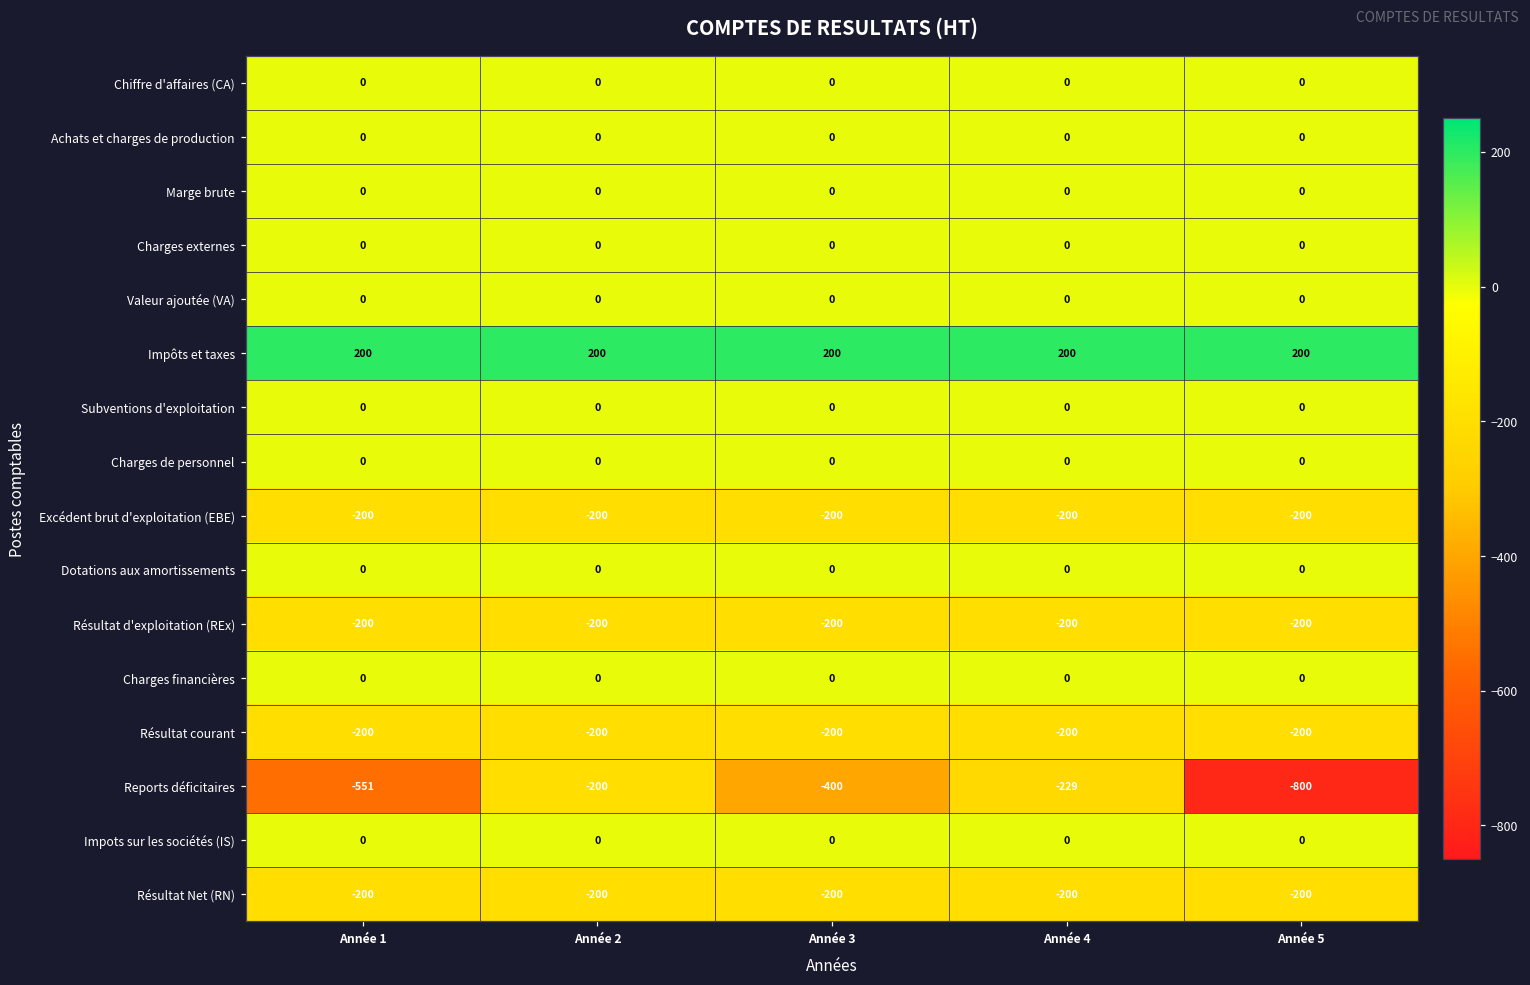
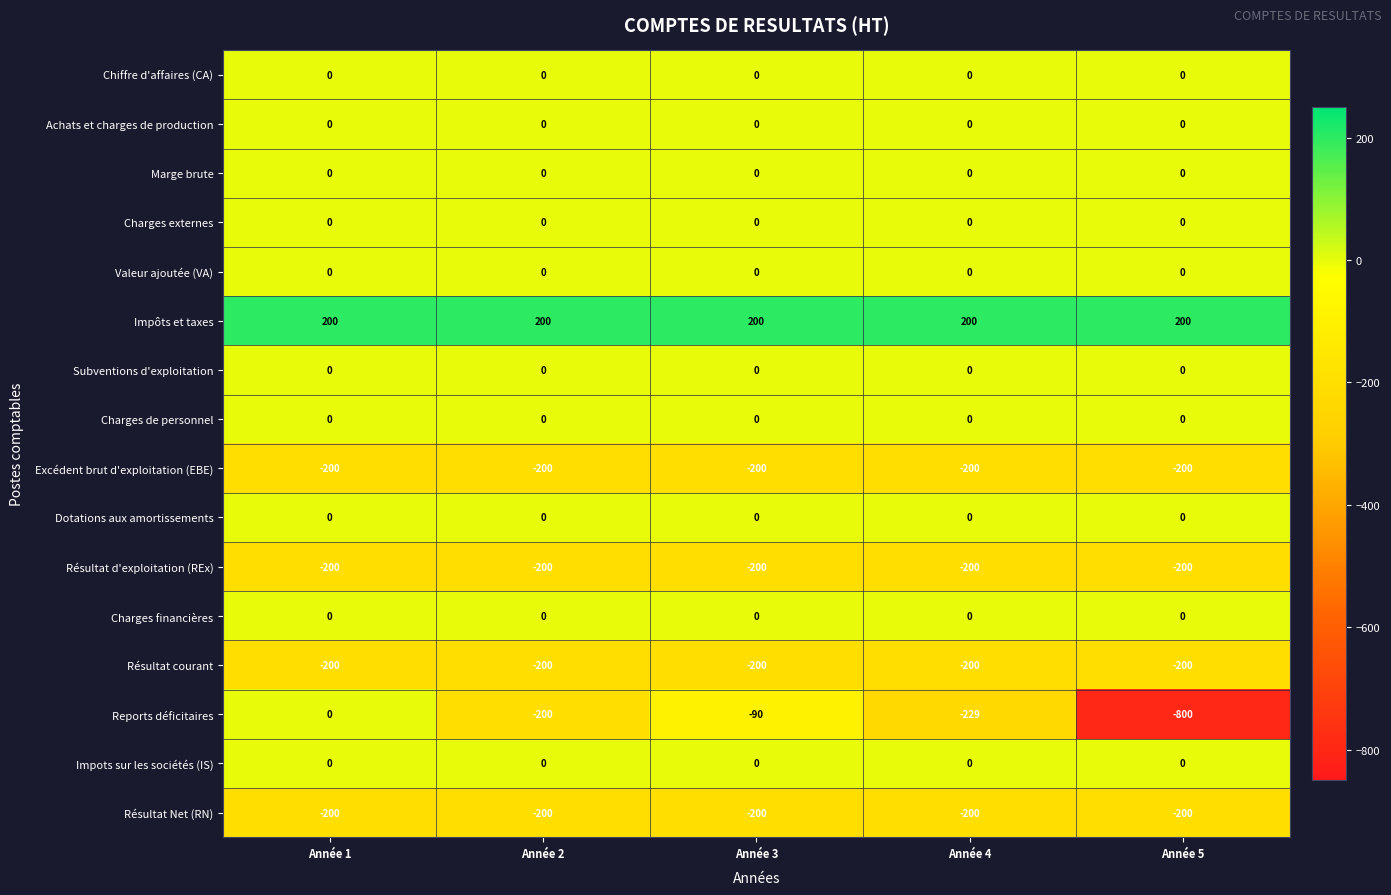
  {
    "Chiffre d'affaires (CA)": {
      "Année 1": 0,
      "Année 2": 0,
      "Année 3": 0,
      "Année 4": 0,
      "Année 5": 0
    },
    "Achats et charges de production": {
      "Année 1": 0,
      "Année 2": 0,
      "Année 3": 0,
      "Année 4": 0,
      "Année 5": 0
    },
    "Marge brute": {
      "Année 1": 0,
      "Année 2": 0,
      "Année 3": 0,
      "Année 4": 0,
      "Année 5": 0
    },
    "Charges externes": {
      "Année 1": 0,
      "Année 2": 0,
      "Année 3": 0,
      "Année 4": 0,
      "Année 5": 0
    },
    "Valeur ajoutée (VA)": {
      "Année 1": 0,
      "Année 2": 0,
      "Année 3": 0,
      "Année 4": 0,
      "Année 5": 0
    },
    "Impôts et taxes": {
      "Année 1": 200,
      "Année 2": 200,
      "Année 3": 200,
      "Année 4": 200,
      "Année 5": 200
    },
    "Subventions d'exploitation": {
      "Année 1": 0,
      "Année 2": 0,
      "Année 3": 0,
      "Année 4": 0,
      "Année 5": 0
    },
    "Charges de personnel": {
      "Année 1": 0,
      "Année 2": 0,
      "Année 3": 0,
      "Année 4": 0,
      "Année 5": 0
    },
    "Excédent brut d'exploitation (EBE)": {
      "Année 1": -200,
      "Année 2": -200,
      "Année 3": -200,
      "Année 4": -200,
      "Année 5": -200
    },
    "Dotations aux amortissements": {
      "Année 1": 0,
      "Année 2": 0,
      "Année 3": 0,
      "Année 4": 0,
      "Année 5": 0
    },
    "Résultat d'exploitation (REx)": {
      "Année 1": -200,
      "Année 2": -200,
      "Année 3": -200,
      "Année 4": -200,
      "Année 5": -200
    },
    "Charges financières": {
      "Année 1": 0,
      "Année 2": 0,
      "Année 3": 0,
      "Année 4": 0,
      "Année 5": 0
    },
    "Résultat courant": {
      "Année 1": -200,
      "Année 2": -200,
      "Année 3": -200,
      "Année 4": -200,
      "Année 5": -200
    },
    "Reports déficitaires": {
-     "Année 1": -551,
+     "Année 1": 0,
      "Année 2": -200,
-     "Année 3": -400,
+     "Année 3": -90,
      "Année 4": -229,
      "Année 5": -800
    },
    "Impots sur les sociétés (IS)": {
      "Année 1": 0,
      "Année 2": 0,
      "Année 3": 0,
      "Année 4": 0,
      "Année 5": 0
    },
    "Résultat Net (RN)": {
      "Année 1": -200,
      "Année 2": -200,
      "Année 3": -200,
      "Année 4": -200,
      "Année 5": -200
    }
  }
